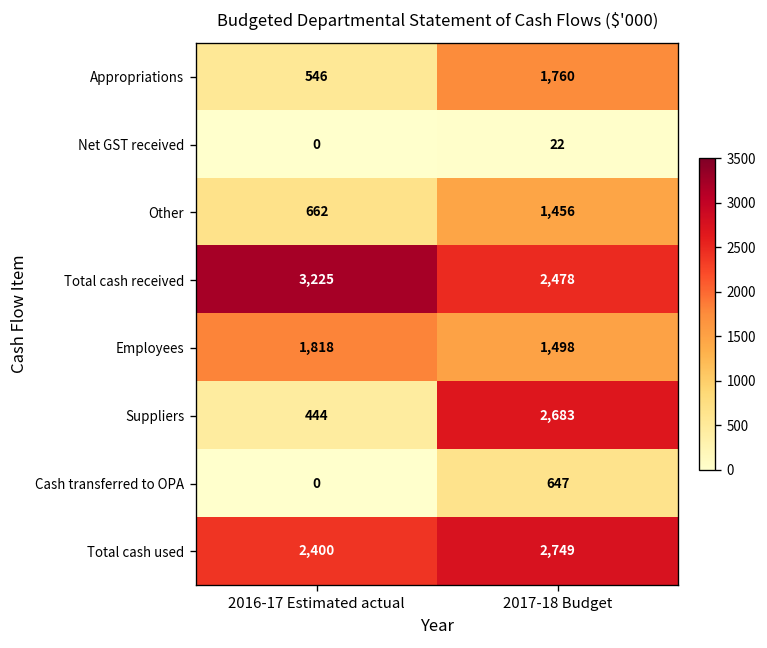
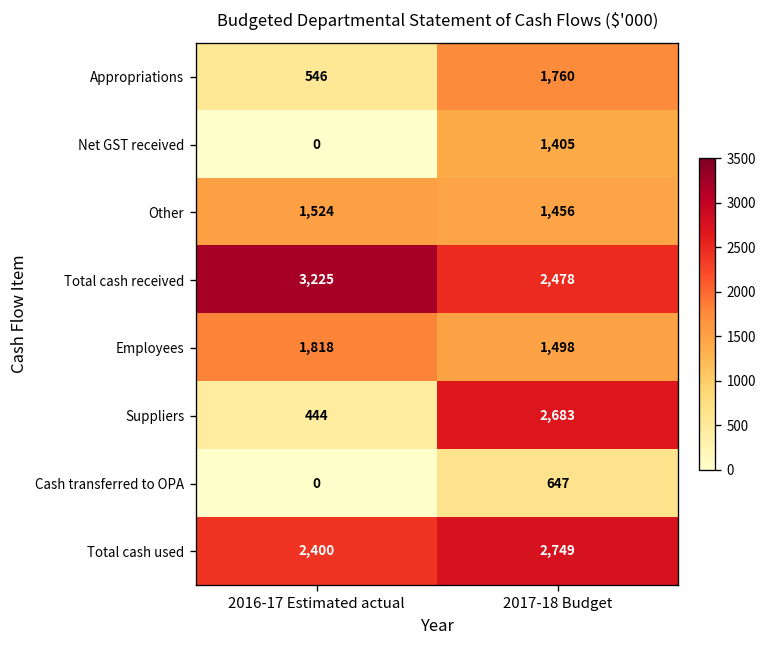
  {
    "Appropriations": {
      "2016-17 Estimated actual": "546",
      "2017-18 Budget": "1,760"
    },
    "Net GST received": {
      "2016-17 Estimated actual": "0",
-     "2017-18 Budget": "22"
+     "2017-18 Budget": "1,405"
    },
    "Other": {
-     "2016-17 Estimated actual": "662",
+     "2016-17 Estimated actual": "1,524",
      "2017-18 Budget": "1,456"
    },
    "Total cash received": {
      "2016-17 Estimated actual": "3,225",
      "2017-18 Budget": "2,478"
    },
    "Employees": {
      "2016-17 Estimated actual": "1,818",
      "2017-18 Budget": "1,498"
    },
    "Suppliers": {
      "2016-17 Estimated actual": "444",
      "2017-18 Budget": "2,683"
    },
    "Cash transferred to OPA": {
      "2016-17 Estimated actual": "0",
      "2017-18 Budget": "647"
    },
    "Total cash used": {
      "2016-17 Estimated actual": "2,400",
      "2017-18 Budget": "2,749"
    }
  }
